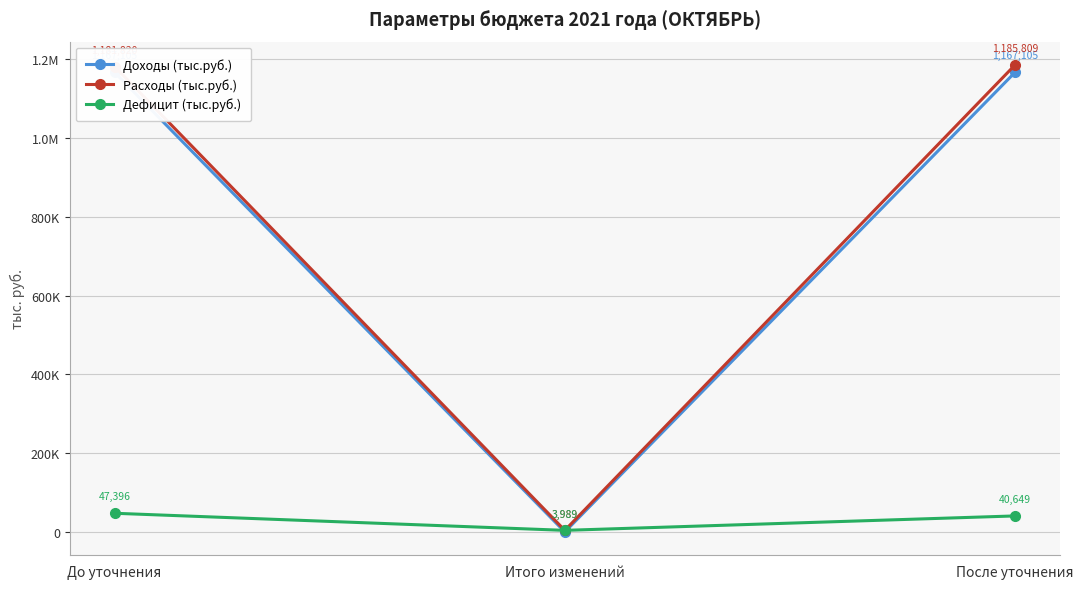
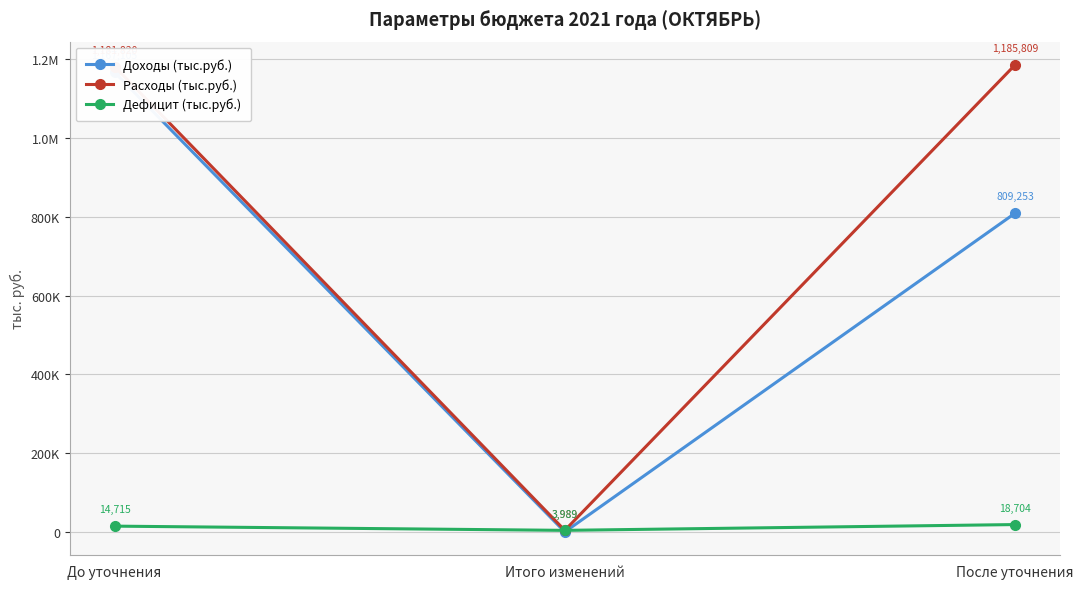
  {
    "Доходы (тыс.руб.)": {
-     "После уточнения": "1,167,105"
+     "После уточнения": "809,253"
    },
    "Дефицит (тыс.руб.)": {
-     "До уточнения": "47,396",
-     "После уточнения": "40,649"
+     "До уточнения": "14,715",
+     "После уточнения": "18,704"
    }
  }
